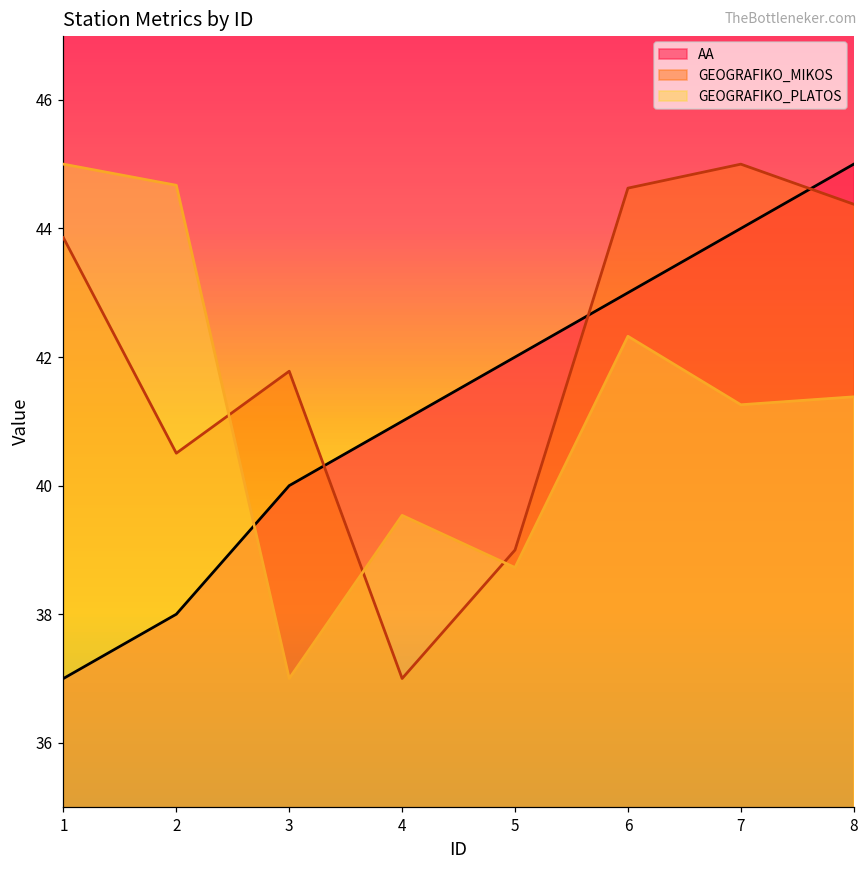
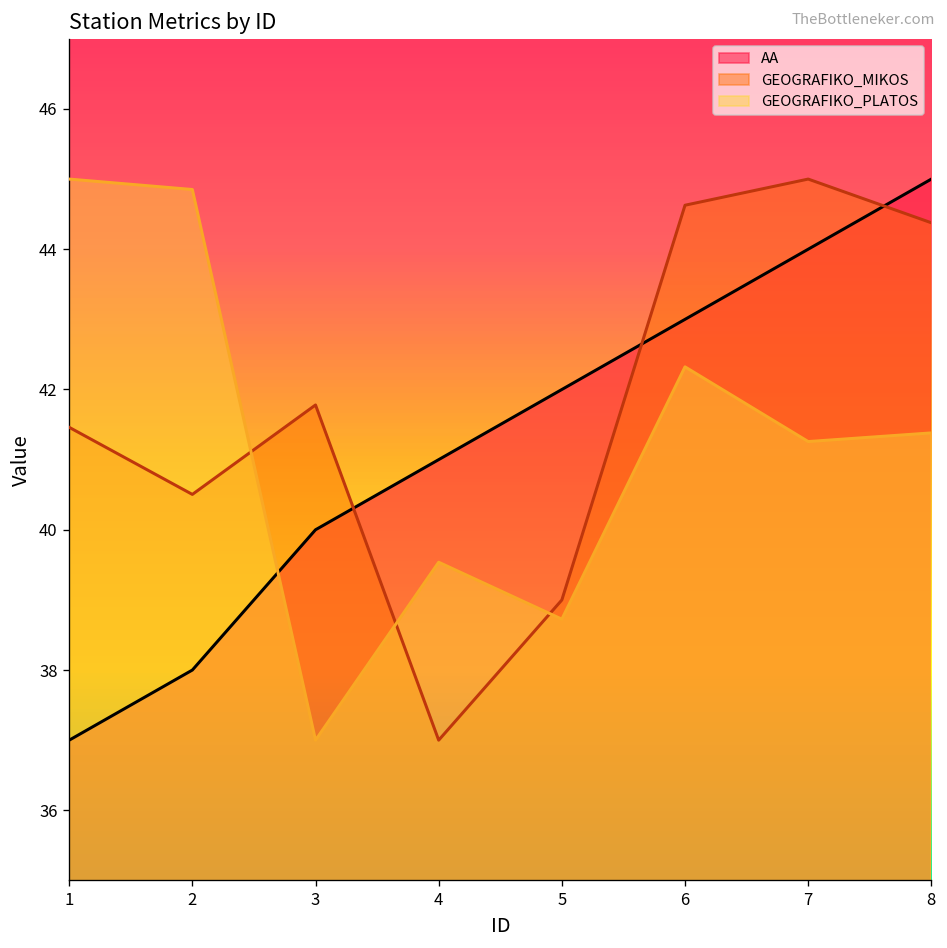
  {
    "AA": {
      "1": 37.0,
      "2": 38.0,
      "3": 40.0,
      "4": 41.0,
      "5": 42.0,
      "6": 43.0,
      "7": 44.0,
      "8": 45.0
    },
    "GEOGRAFIKO_MIKOS": {
-     "1": 43.9,
+     "1": 41.5,
      "2": 40.5,
      "3": 41.8,
      "4": 37.0,
      "5": 39.0,
      "6": 44.6,
      "7": 45.0,
      "8": 44.4
    },
    "GEOGRAFIKO_PLATOS": {
      "1": 45.0,
-     "2": 44.7,
+     "2": 44.9,
      "3": 37.0,
      "4": 39.5,
      "5": 38.7,
      "6": 42.3,
      "7": 41.3,
      "8": 41.4
    }
  }
